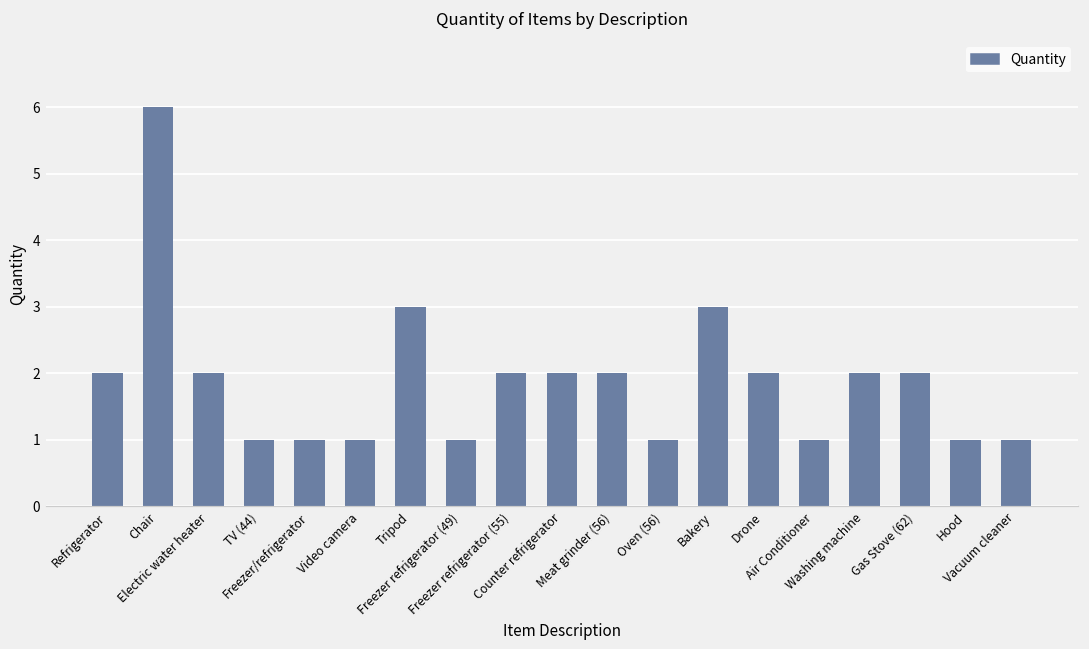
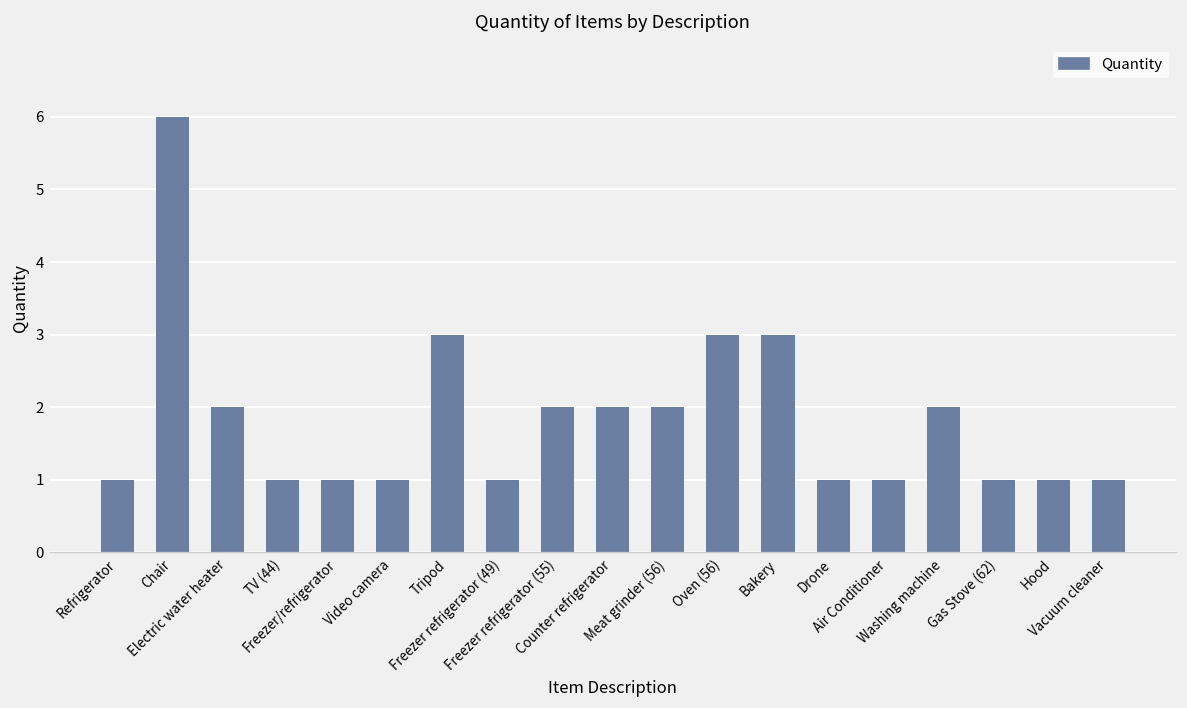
  {
-   "Refrigerator": 2,
+   "Refrigerator": 1,
    "Chair": 6,
    "Electric water heater": 2,
    "TV (44)": 1,
    "Freezer/refrigerator": 1,
    "Video camera": 1,
    "Tripod": 3,
    "Freezer refrigerator (49)": 1,
    "Freezer refrigerator (55)": 2,
    "Counter refrigerator": 2,
    "Meat grinder (56)": 2,
-   "Oven (56)": 1,
+   "Oven (56)": 3,
    "Bakery": 3,
-   "Drone": 2,
+   "Drone": 1,
    "Air Conditioner": 1,
    "Washing machine": 2,
-   "Gas Stove (62)": 2,
+   "Gas Stove (62)": 1,
    "Hood": 1,
    "Vacuum cleaner": 1
  }
